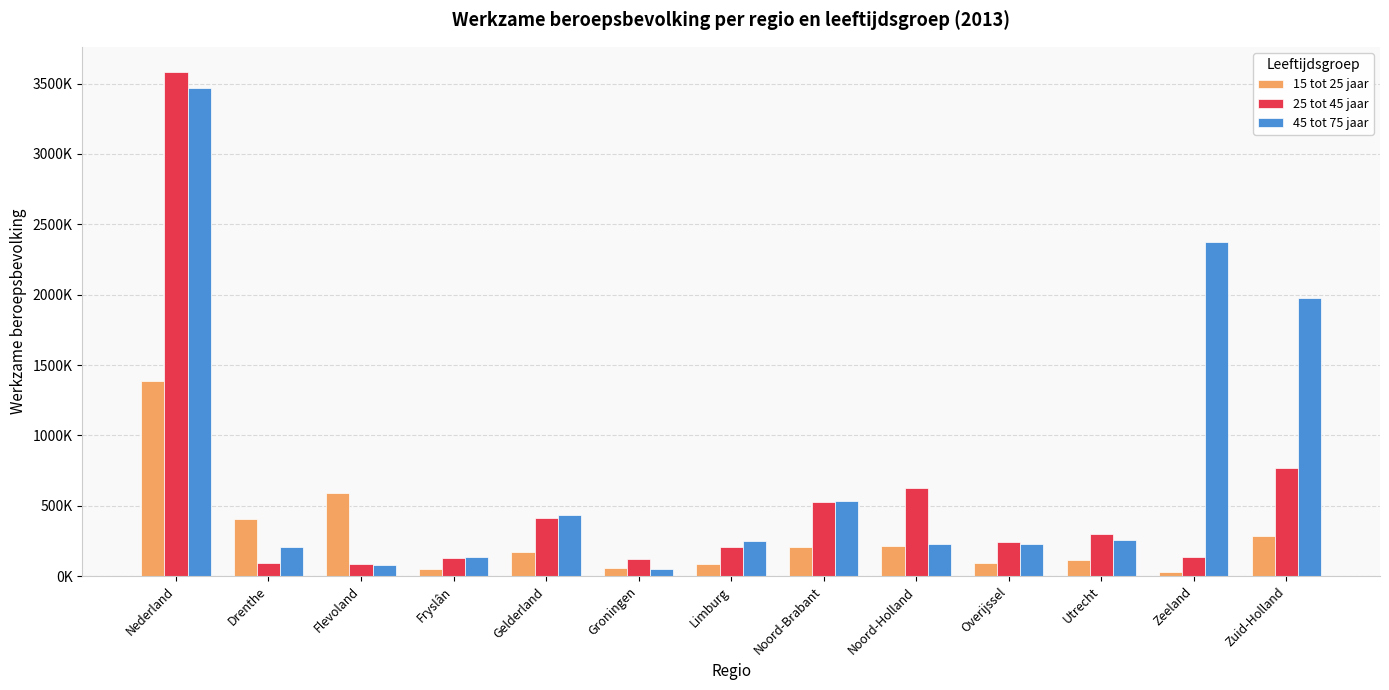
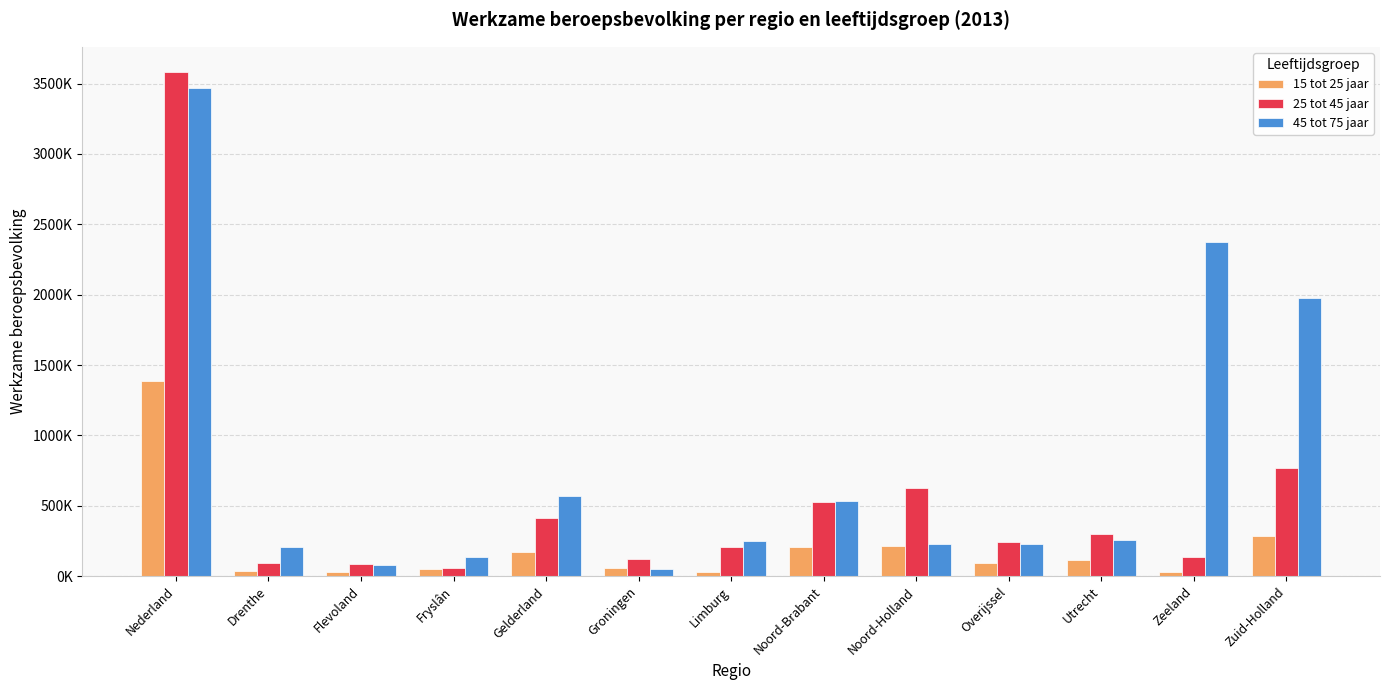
  {
    "15 tot 25 jaar": {
      "Nederland": 1390000,
-     "Drenthe": 410000,
-     "Flevoland": 590000,
+     "Drenthe": 30000,
+     "Flevoland": 30000,
      "Fryslân": 50000,
      "Gelderland": 170000,
      "Groningen": 60000,
-     "Limburg": 90000,
+     "Limburg": 30000,
      "Noord-Brabant": 210000,
      "Noord-Holland": 220000,
      "Overijssel": 100000,
      "Utrecht": 110000,
      "Zeeland": 30000,
      "Zuid-Holland": 290000
    },
    "25 tot 45 jaar": {
      "Nederland": 3580000,
      "Drenthe": 90000,
      "Flevoland": 90000,
-     "Fryslân": 130000,
+     "Fryslân": 60000,
      "Gelderland": 410000,
      "Groningen": 120000,
      "Limburg": 210000,
      "Noord-Brabant": 520000,
      "Noord-Holland": 630000,
      "Overijssel": 240000,
      "Utrecht": 300000,
      "Zeeland": 130000,
      "Zuid-Holland": 770000
    },
    "45 tot 75 jaar": {
      "Nederland": 3470000,
      "Drenthe": 210000,
      "Flevoland": 80000,
      "Fryslân": 140000,
-     "Gelderland": 440000,
+     "Gelderland": 570000,
      "Groningen": 50000,
      "Limburg": 250000,
      "Noord-Brabant": 530000,
      "Noord-Holland": 230000,
      "Overijssel": 230000,
      "Utrecht": 260000,
      "Zeeland": 2370000,
      "Zuid-Holland": 1980000
    }
  }
